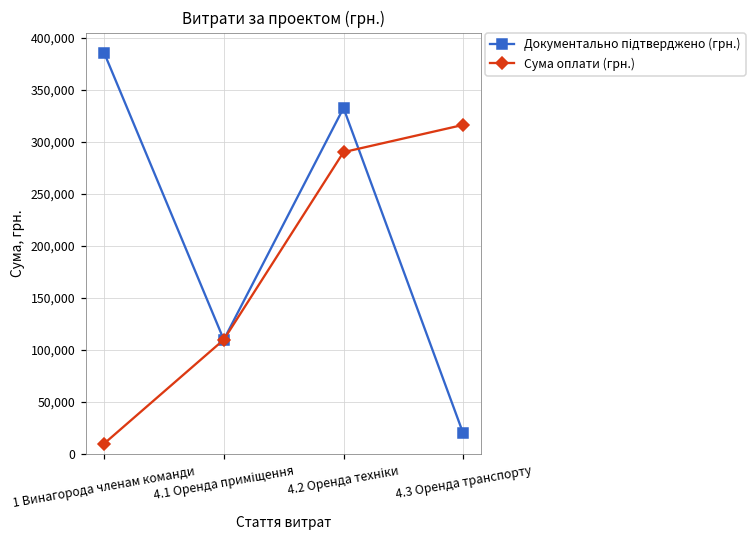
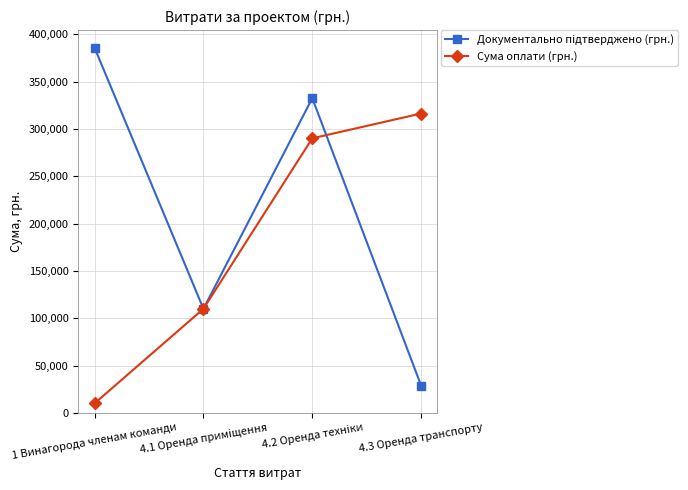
  {
    "Документально підтверджено (грн.)": {
      "1 Винагорода членам команди": "390,000",
      "4.2 Оренда техніки": "330,000",
-     "4.3 Оренда транспорту": "20,000"
+     "4.3 Оренда транспорту": "30,000"
    },
    "Сума оплати (грн.)": {
      "1 Винагорода членам команди": "10,000",
      "4.2 Оренда техніки": "290,000",
      "4.3 Оренда транспорту": "320,000"
    }
  }
